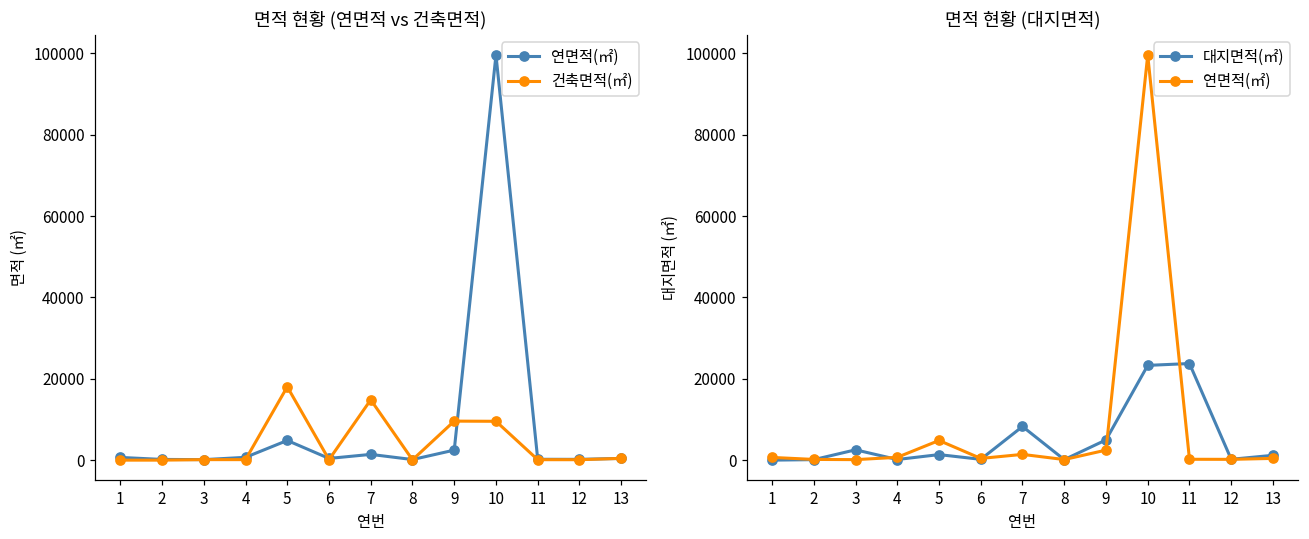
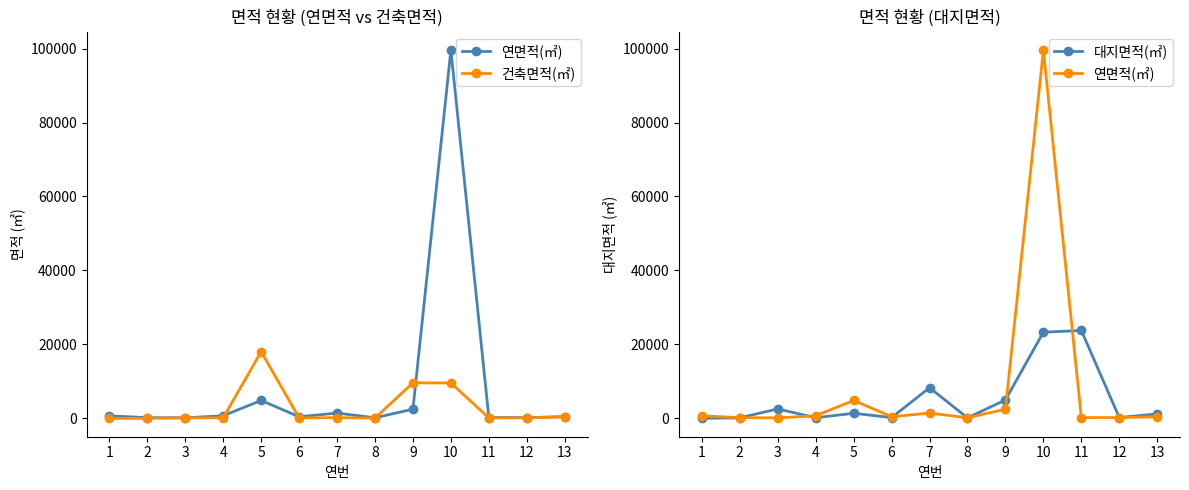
  {
    "면적 현황 (연면적 vs 건축면적)": {
      "건축면적(㎡)": {
        "5": 18000,
-       "7": 15000,
+       "7": 0,
        "9": 10000,
        "10": 10000
      }
    },
    "면적 현황 (대지면적)": {
      "대지면적(㎡)": {
        "3": 3000,
        "5": 1000,
        "7": 8000,
        "9": 5000,
        "10": 23000,
        "11": 24000,
        "13": 1000
      },
      "연면적(㎡)": {
        "3": 0,
        "5": 5000,
        "7": 1000,
        "9": 2000,
        "10": 100000,
        "11": 0,
        "13": 0
      }
    }
  }
